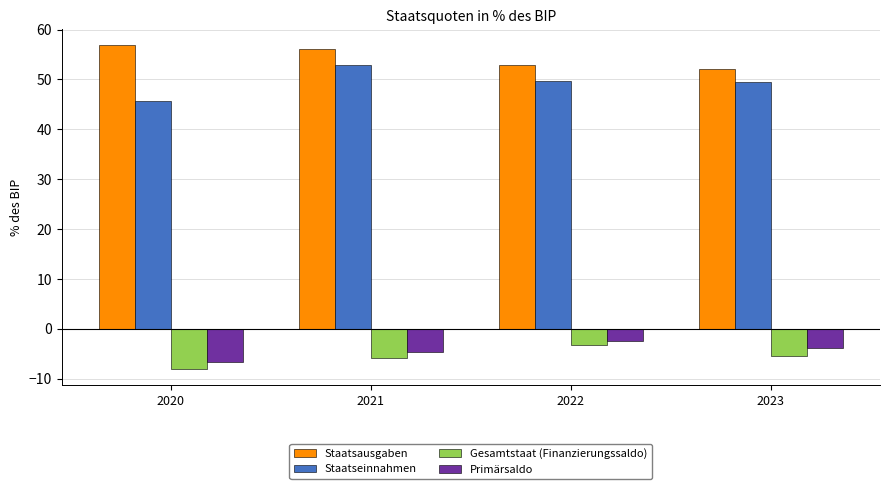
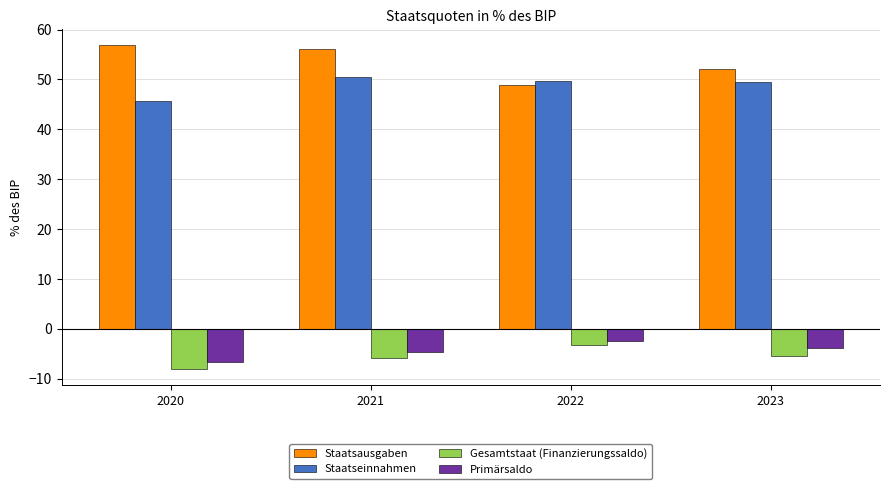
  {
    "Staatsausgaben": {
      "2020": 57,
      "2021": 56,
-     "2022": 53,
+     "2022": 49,
      "2023": 52
    },
    "Staatseinnahmen": {
      "2020": 46,
-     "2021": 53,
+     "2021": 50,
      "2022": 50,
      "2023": 49
    },
    "Gesamtstaat (Finanzierungssaldo)": {
      "2020": -8,
      "2021": -6,
      "2022": -3,
      "2023": -5
    },
    "Primärsaldo": {
      "2020": -7,
      "2021": -5,
      "2022": -2,
      "2023": -4
    }
  }
